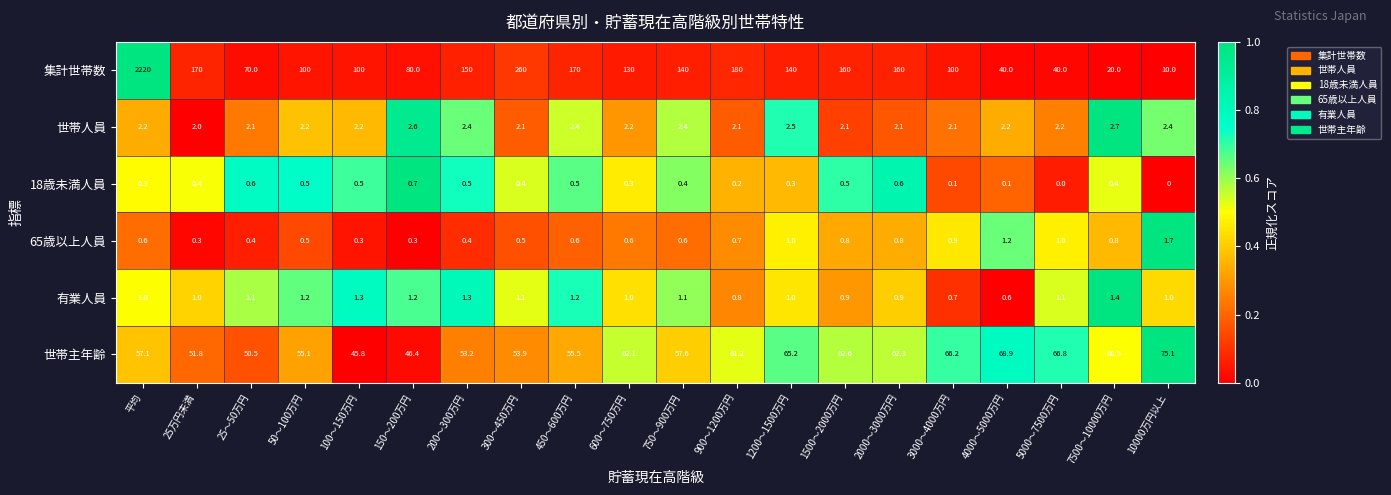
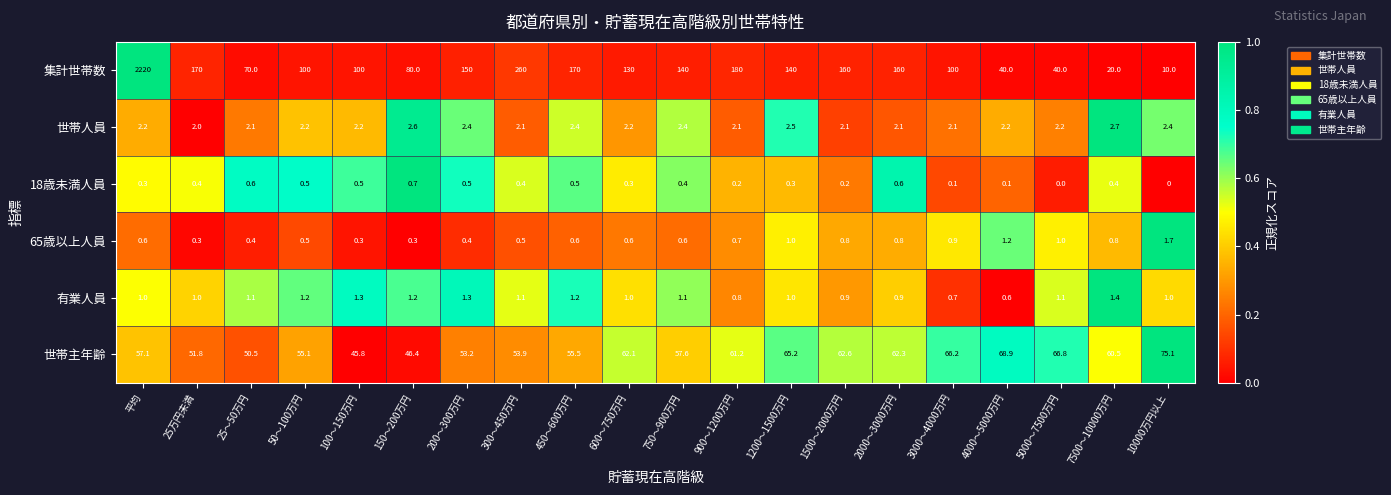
  {
    "集計世帯数": {
      "平均": 2220,
      "25万円未満": 170,
      "25～50万円": 70.0,
      "50～100万円": 100,
      "100～150万円": 100,
      "150～200万円": 80.0,
      "200～300万円": 150,
      "300～450万円": 260,
      "450～600万円": 170,
      "600～750万円": 130,
      "750～900万円": 140,
      "900～1200万円": 180,
      "1200～1500万円": 140,
      "1500～2000万円": 160,
      "2000～3000万円": 160,
      "3000～4000万円": 100,
      "4000～5000万円": 40.0,
      "5000～7500万円": 40.0,
      "7500～10000万円": 20.0,
      "10000万円以上": 10.0
    },
    "世帯人員": {
      "平均": 2.2,
      "25万円未満": 2.0,
      "25～50万円": 2.1,
      "50～100万円": 2.2,
      "100～150万円": 2.2,
      "150～200万円": 2.6,
      "200～300万円": 2.4,
      "300～450万円": 2.1,
      "450～600万円": 2.4,
      "600～750万円": 2.2,
      "750～900万円": 2.4,
      "900～1200万円": 2.1,
      "1200～1500万円": 2.5,
      "1500～2000万円": 2.1,
      "2000～3000万円": 2.1,
      "3000～4000万円": 2.1,
      "4000～5000万円": 2.2,
      "5000～7500万円": 2.2,
      "7500～10000万円": 2.7,
      "10000万円以上": 2.4
    },
    "18歳未満人員": {
      "平均": 0.3,
      "25万円未満": 0.4,
      "25～50万円": 0.6,
      "50～100万円": 0.5,
      "100～150万円": 0.5,
      "150～200万円": 0.7,
      "200～300万円": 0.5,
      "300～450万円": 0.4,
      "450～600万円": 0.5,
      "600～750万円": 0.3,
      "750～900万円": 0.4,
      "900～1200万円": 0.2,
      "1200～1500万円": 0.3,
-     "1500～2000万円": 0.5,
+     "1500～2000万円": 0.2,
      "2000～3000万円": 0.6,
      "3000～4000万円": 0.1,
      "4000～5000万円": 0.1,
      "5000～7500万円": 0.0,
      "7500～10000万円": 0.4,
      "10000万円以上": 0
    },
    "65歳以上人員": {
      "平均": 0.6,
      "25万円未満": 0.3,
      "25～50万円": 0.4,
      "50～100万円": 0.5,
      "100～150万円": 0.3,
      "150～200万円": 0.3,
      "200～300万円": 0.4,
      "300～450万円": 0.5,
      "450～600万円": 0.6,
      "600～750万円": 0.6,
      "750～900万円": 0.6,
      "900～1200万円": 0.7,
      "1200～1500万円": 1.0,
      "1500～2000万円": 0.8,
      "2000～3000万円": 0.8,
      "3000～4000万円": 0.9,
      "4000～5000万円": 1.2,
      "5000～7500万円": 1.0,
      "7500～10000万円": 0.8,
      "10000万円以上": 1.7
    },
    "有業人員": {
      "平均": 1.0,
      "25万円未満": 1.0,
      "25～50万円": 1.1,
      "50～100万円": 1.2,
      "100～150万円": 1.3,
      "150～200万円": 1.2,
      "200～300万円": 1.3,
      "300～450万円": 1.1,
      "450～600万円": 1.2,
      "600～750万円": 1.0,
      "750～900万円": 1.1,
      "900～1200万円": 0.8,
      "1200～1500万円": 1.0,
      "1500～2000万円": 0.9,
      "2000～3000万円": 0.9,
      "3000～4000万円": 0.7,
      "4000～5000万円": 0.6,
      "5000～7500万円": 1.1,
      "7500～10000万円": 1.4,
      "10000万円以上": 1.0
    },
    "世帯主年齢": {
      "平均": 57.1,
      "25万円未満": 51.8,
      "25～50万円": 50.5,
      "50～100万円": 55.1,
      "100～150万円": 45.8,
      "150～200万円": 46.4,
      "200～300万円": 53.2,
      "300～450万円": 53.9,
      "450～600万円": 55.5,
      "600～750万円": 62.1,
      "750～900万円": 57.6,
      "900～1200万円": 61.2,
      "1200～1500万円": 65.2,
      "1500～2000万円": 62.6,
      "2000～3000万円": 62.3,
      "3000～4000万円": 66.2,
      "4000～5000万円": 68.9,
      "5000～7500万円": 66.8,
      "7500～10000万円": 60.5,
      "10000万円以上": 75.1
    }
  }
